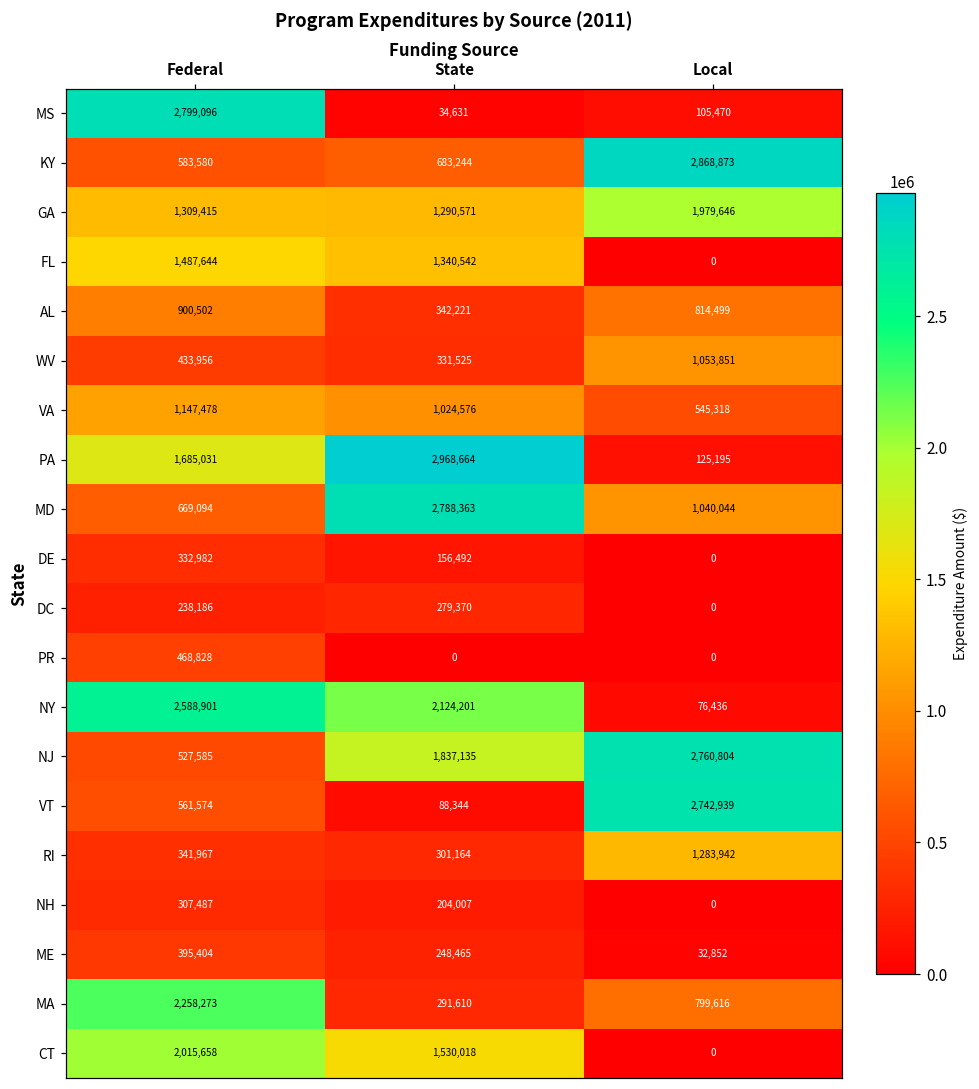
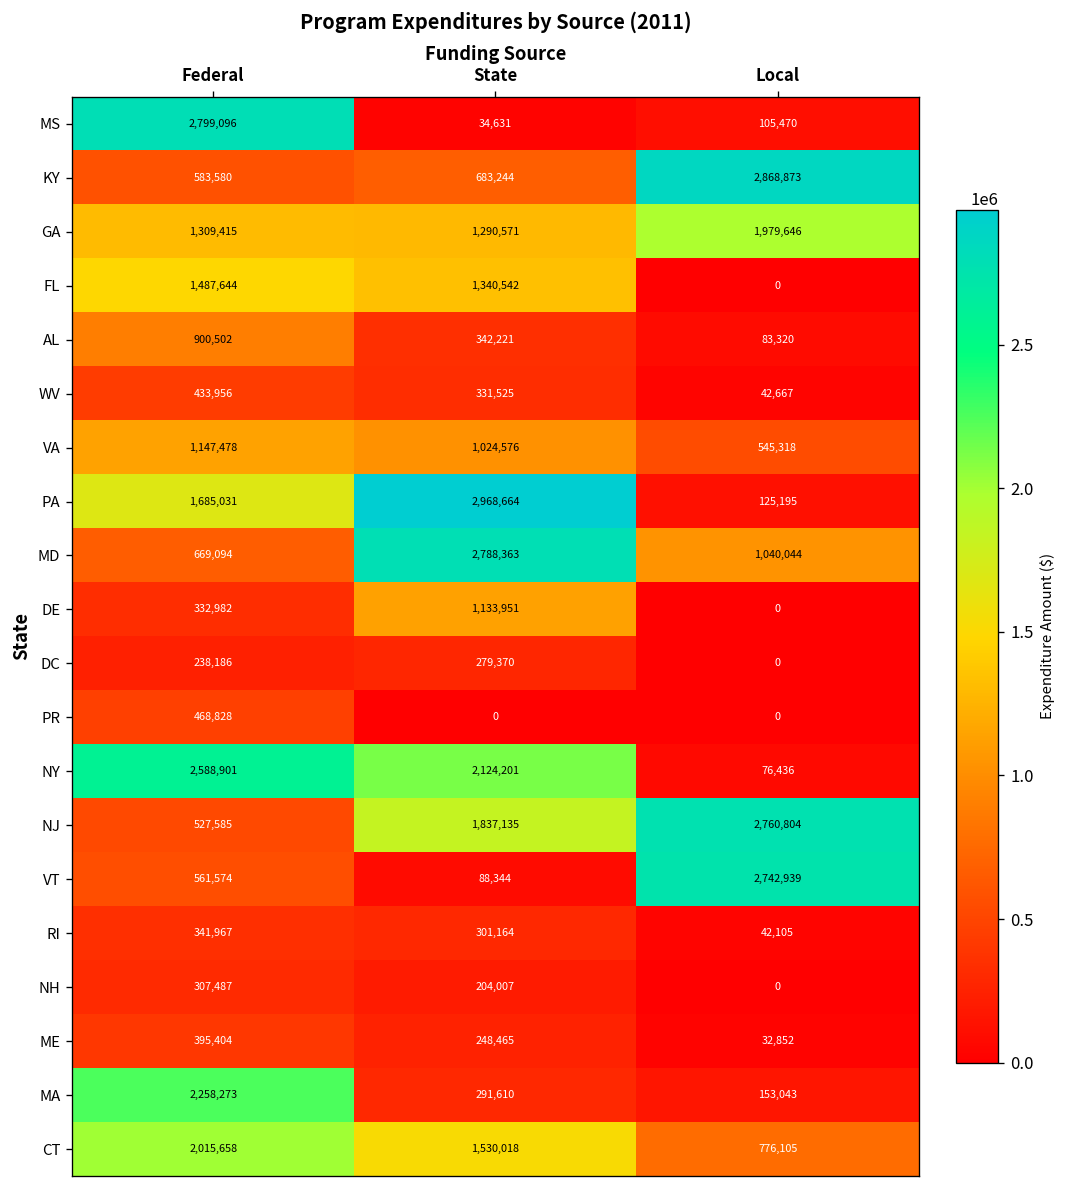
  {
    "MS": {
      "Federal": "2,799,096",
      "State": "34,631",
      "Local": "105,470"
    },
    "KY": {
      "Federal": "583,580",
      "State": "683,244",
      "Local": "2,868,873"
    },
    "GA": {
      "Federal": "1,309,415",
      "State": "1,290,571",
      "Local": "1,979,646"
    },
    "FL": {
      "Federal": "1,487,644",
      "State": "1,340,542",
      "Local": "0"
    },
    "AL": {
      "Federal": "900,502",
      "State": "342,221",
-     "Local": "814,499"
+     "Local": "83,320"
    },
    "WV": {
      "Federal": "433,956",
      "State": "331,525",
-     "Local": "1,053,851"
+     "Local": "42,667"
    },
    "VA": {
      "Federal": "1,147,478",
      "State": "1,024,576",
      "Local": "545,318"
    },
    "PA": {
      "Federal": "1,685,031",
      "State": "2,968,664",
      "Local": "125,195"
    },
    "MD": {
      "Federal": "669,094",
      "State": "2,788,363",
      "Local": "1,040,044"
    },
    "DE": {
      "Federal": "332,982",
-     "State": "156,492",
+     "State": "1,133,951",
      "Local": "0"
    },
    "DC": {
      "Federal": "238,186",
      "State": "279,370",
      "Local": "0"
    },
    "PR": {
      "Federal": "468,828",
      "State": "0",
      "Local": "0"
    },
    "NY": {
      "Federal": "2,588,901",
      "State": "2,124,201",
      "Local": "76,436"
    },
    "NJ": {
      "Federal": "527,585",
      "State": "1,837,135",
      "Local": "2,760,804"
    },
    "VT": {
      "Federal": "561,574",
      "State": "88,344",
      "Local": "2,742,939"
    },
    "RI": {
      "Federal": "341,967",
      "State": "301,164",
-     "Local": "1,283,942"
+     "Local": "42,105"
    },
    "NH": {
      "Federal": "307,487",
      "State": "204,007",
      "Local": "0"
    },
    "ME": {
      "Federal": "395,404",
      "State": "248,465",
      "Local": "32,852"
    },
    "MA": {
      "Federal": "2,258,273",
      "State": "291,610",
-     "Local": "799,616"
+     "Local": "153,043"
    },
    "CT": {
      "Federal": "2,015,658",
      "State": "1,530,018",
-     "Local": "0"
+     "Local": "776,105"
    }
  }
